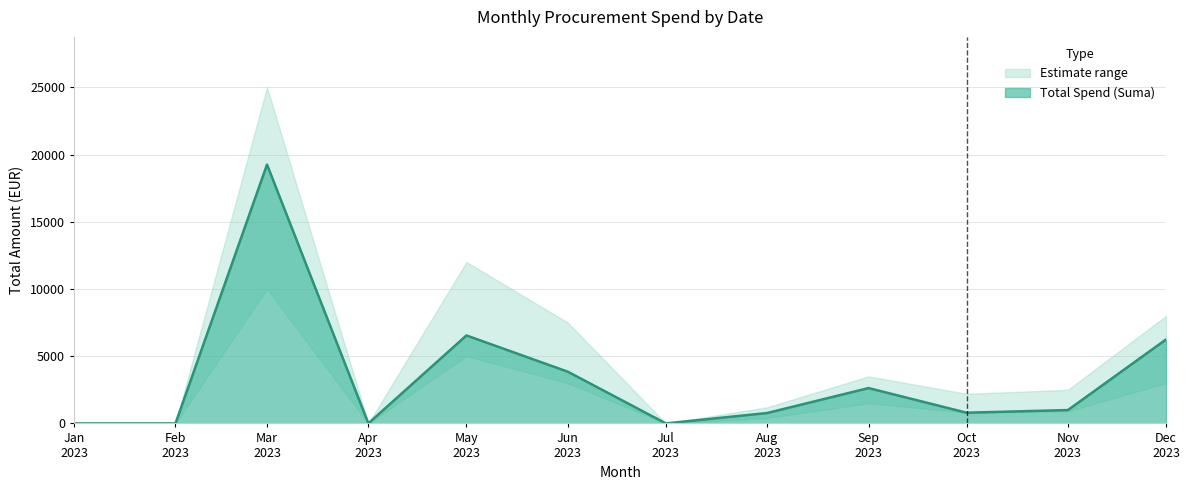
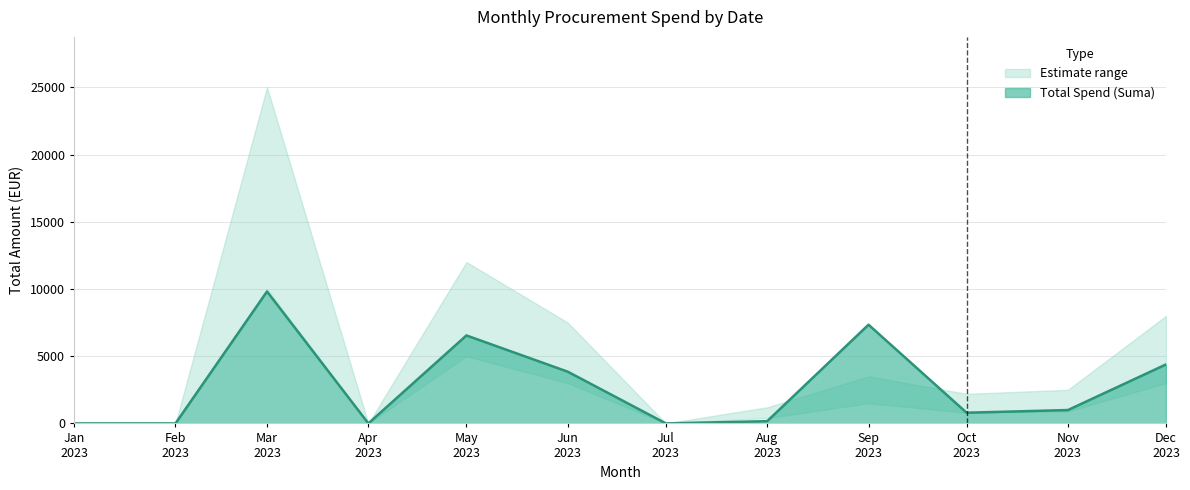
  {
    "Total Spend (Suma)": {
-     "Mar 2023": 19300,
+     "Mar 2023": 9800,
      "May 2023": 6500,
      "Jun 2023": 3800,
-     "Aug 2023": 800,
-     "Sep 2023": 2600,
+     "Aug 2023": 200,
+     "Sep 2023": 7300,
      "Oct 2023": 800,
      "Nov 2023": 1000,
-     "Dec 2023": 6200
+     "Dec 2023": 4400
    }
  }
